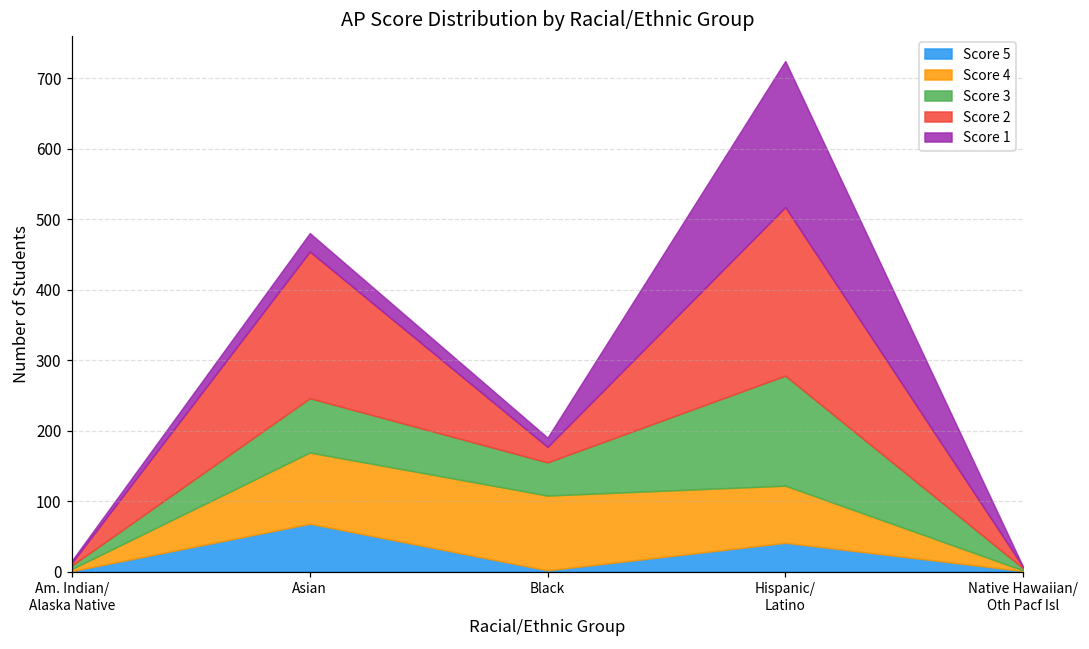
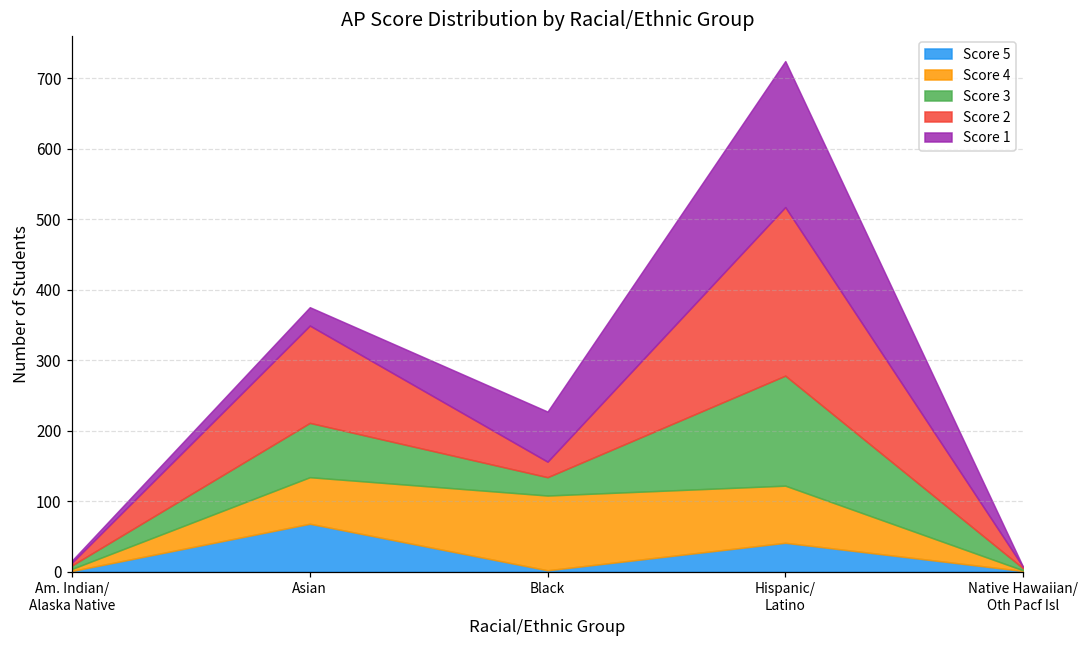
  {
    "Score 5": {
      "Asian": 70,
      "Hispanic/ Latino": 40
    },
    "Score 4": {
-     "Asian": 100,
+     "Asian": 70,
      "Black": 110,
      "Hispanic/ Latino": 80
    },
    "Score 3": {
      "Am. Indian/ Alaska Native": 10,
      "Asian": 80,
-     "Black": 50,
+     "Black": 30,
      "Hispanic/ Latino": 160
    },
    "Score 2": {
-     "Asian": 210,
+     "Asian": 140,
      "Black": 20,
      "Hispanic/ Latino": 240
    },
    "Score 1": {
      "Asian": 30,
-     "Black": 10,
+     "Black": 70,
      "Hispanic/ Latino": 210
    }
  }
